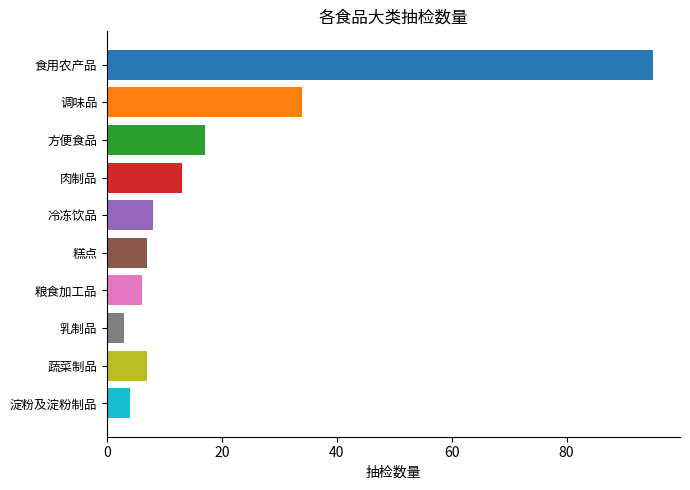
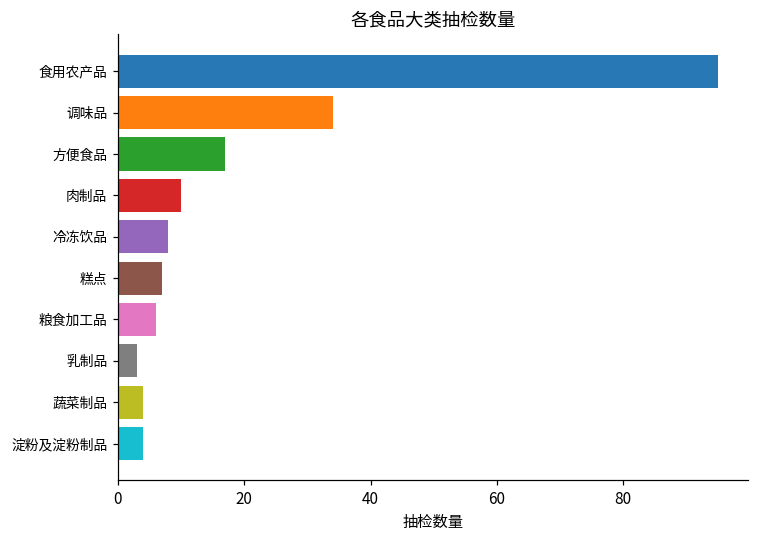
  {
    "食用农产品": 95,
    "调味品": 34,
    "方便食品": 17,
-   "肉制品": 13,
+   "肉制品": 10,
    "冷冻饮品": 8,
    "糕点": 7,
    "粮食加工品": 6,
    "乳制品": 3,
-   "蔬菜制品": 7,
+   "蔬菜制品": 4,
    "淀粉及淀粉制品": 4
  }
